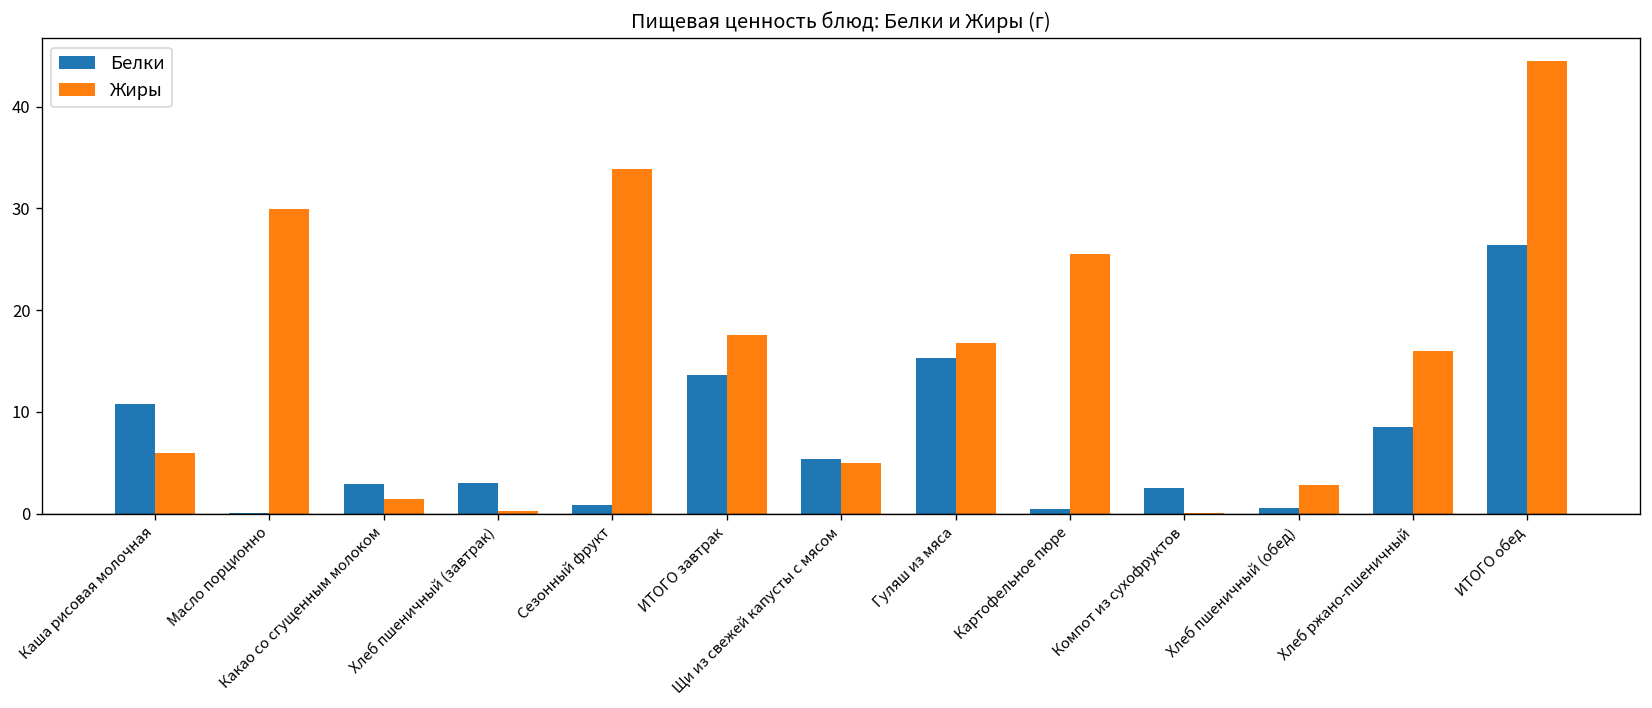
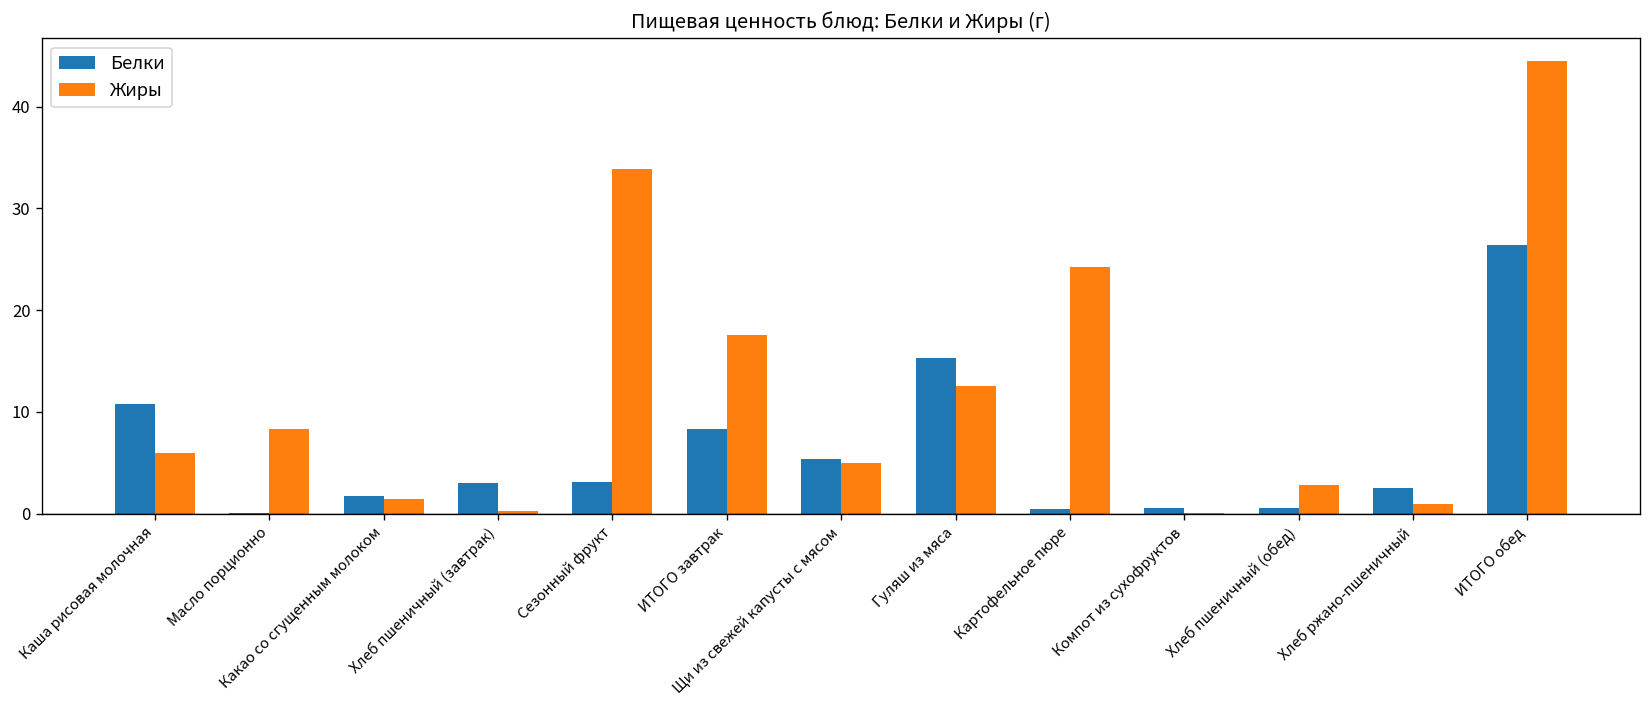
  {
    "Белки": {
      "Каша рисовая молочная": 11,
-     "Какао со сгущенным молоком": 3,
+     "Какао со сгущенным молоком": 2,
      "Хлеб пшеничный (завтрак)": 3,
-     "Сезонный фрукт": 1,
-     "ИТОГО завтрак": 14,
+     "Сезонный фрукт": 3,
+     "ИТОГО завтрак": 8,
      "Щи из свежей капусты с мясом": 5,
      "Гуляш из мяса": 15,
      "Картофельное пюре": 1,
-     "Компот из сухофруктов": 3,
+     "Компот из сухофруктов": 1,
      "Хлеб пшеничный (обед)": 1,
-     "Хлеб ржано-пшеничный": 8,
+     "Хлеб ржано-пшеничный": 3,
      "ИТОГО обед": 26
    },
    "Жиры": {
      "Каша рисовая молочная": 6,
-     "Масло порционно": 30,
+     "Масло порционно": 8,
      "Какао со сгущенным молоком": 2,
      "Хлеб пшеничный (завтрак)": 0,
      "Сезонный фрукт": 34,
      "ИТОГО завтрак": 18,
      "Щи из свежей капусты с мясом": 5,
-     "Гуляш из мяса": 17,
-     "Картофельное пюре": 26,
+     "Гуляш из мяса": 13,
+     "Картофельное пюре": 24,
      "Хлеб пшеничный (обед)": 3,
-     "Хлеб ржано-пшеничный": 16,
+     "Хлеб ржано-пшеничный": 1,
      "ИТОГО обед": 44
    }
  }
